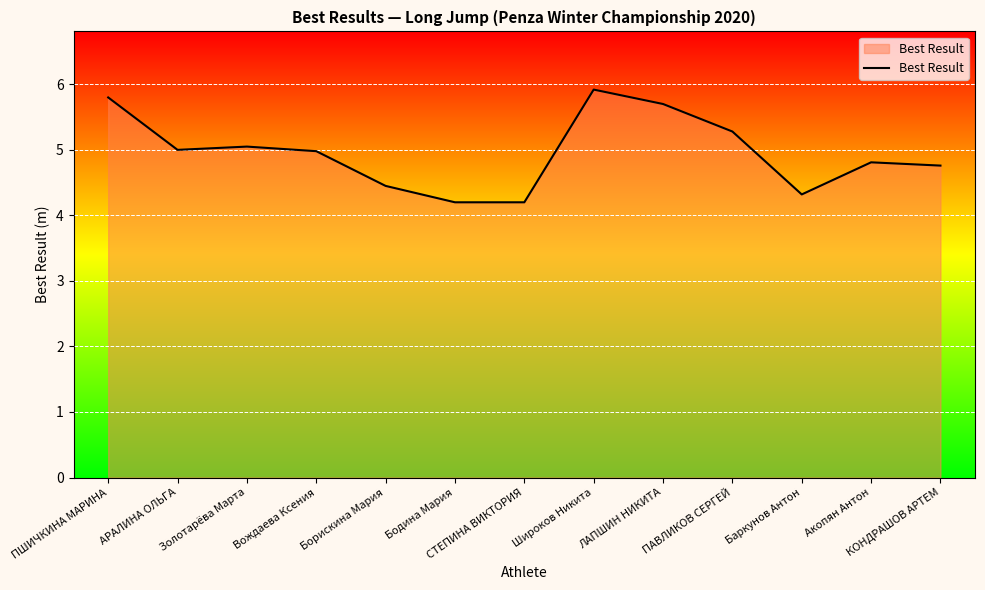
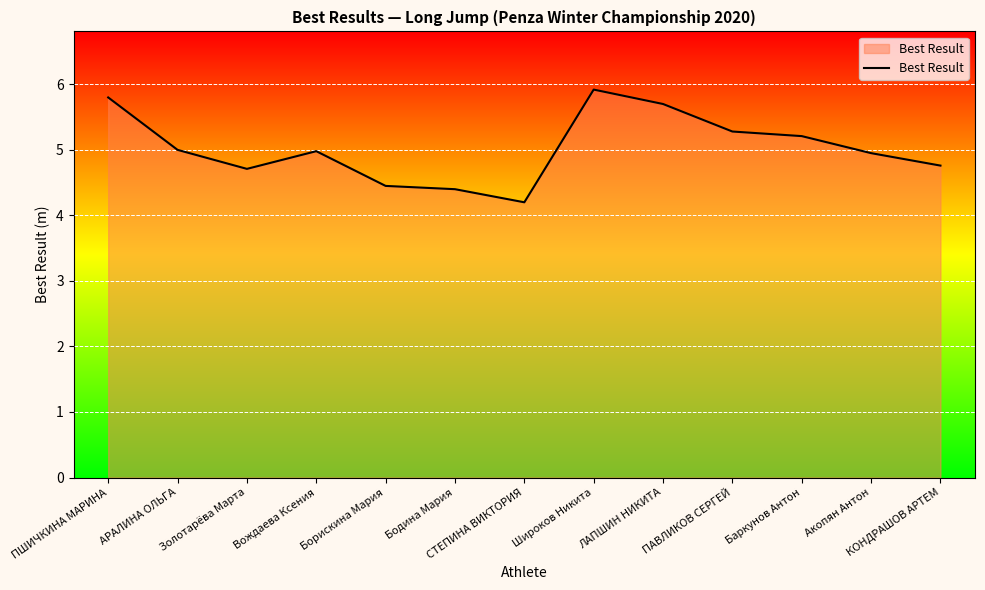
  {
    "ПШИЧКИНА МАРИНА": 5.8,
    "АРАЛИНА ОЛЬГА": 5.0,
-   "Золотарёва Марта": 5.1,
+   "Золотарёва Марта": 4.7,
    "Вождаева Ксения": 5.0,
    "Борискина Мария": 4.5,
-   "Бодина Мария": 4.2,
+   "Бодина Мария": 4.4,
    "СТЕПИНА ВИКТОРИЯ": 4.2,
    "Широков Никита": 5.9,
    "ЛАПШИН НИКИТА": 5.7,
    "ПАВЛИКОВ СЕРГЕЙ": 5.3,
-   "Баркунов Антон": 4.3,
-   "Акопян Антон": 4.8,
+   "Баркунов Антон": 5.2,
+   "Акопян Антон": 5.0,
    "КОНДРАШОВ АРТЕМ": 4.8
  }
